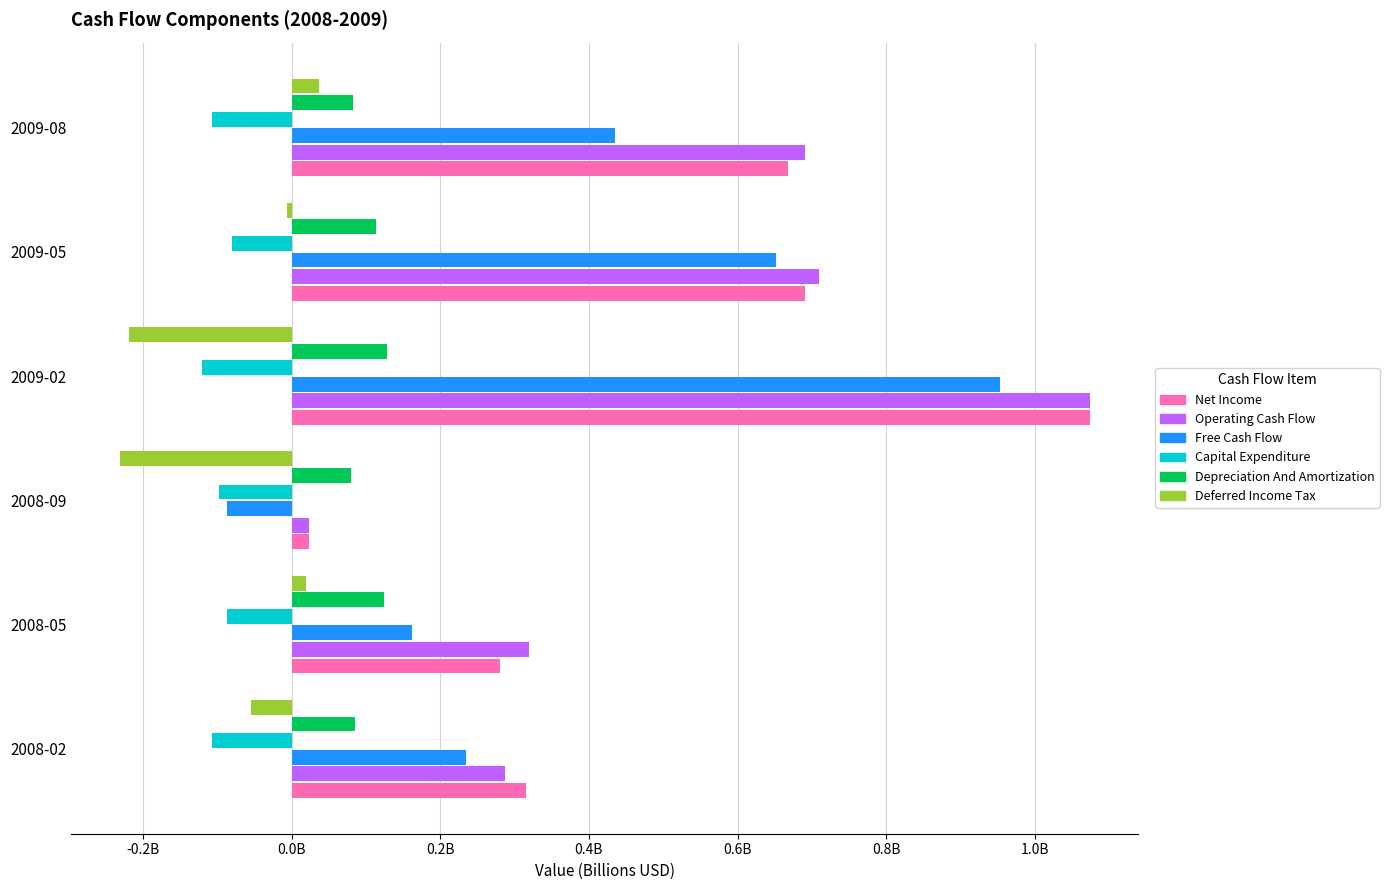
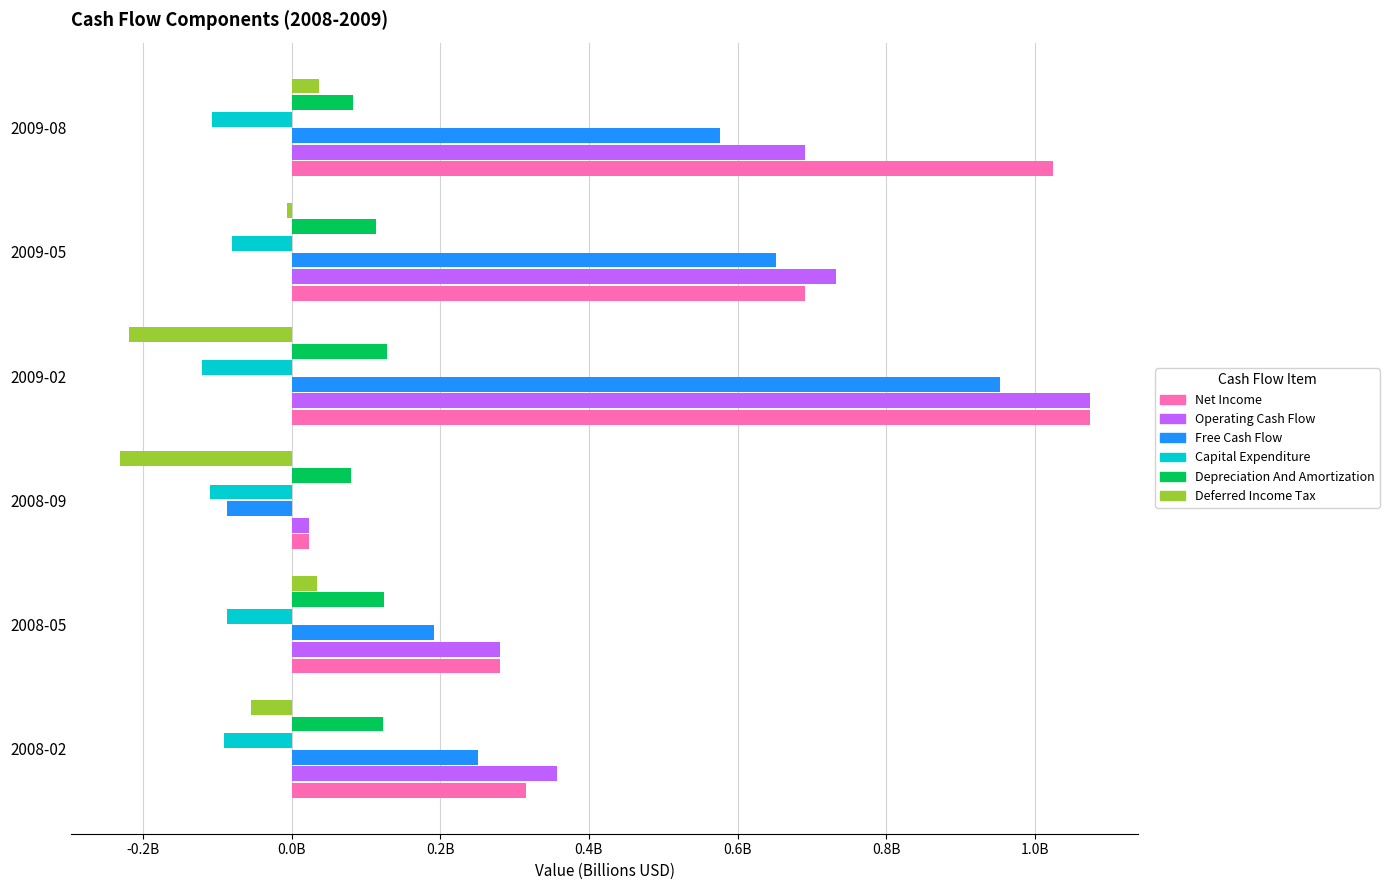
  {
    "Net Income": {
-     "2009-08": 670000000,
+     "2009-08": 1020000000,
      "2009-05": 690000000,
      "2009-02": 1070000000,
      "2008-09": 20000000,
      "2008-05": 280000000,
      "2008-02": 320000000
    },
    "Operating Cash Flow": {
      "2009-08": 690000000,
-     "2009-05": 710000000,
+     "2009-05": 730000000,
      "2009-02": 1070000000,
      "2008-09": 20000000,
-     "2008-05": 320000000,
-     "2008-02": 290000000
+     "2008-05": 280000000,
+     "2008-02": 360000000
    },
    "Free Cash Flow": {
-     "2009-08": 430000000,
+     "2009-08": 580000000,
      "2009-05": 650000000,
      "2009-02": 950000000,
      "2008-09": -90000000,
-     "2008-05": 160000000,
-     "2008-02": 230000000
+     "2008-05": 190000000,
+     "2008-02": 250000000
    },
    "Capital Expenditure": {
      "2009-08": -110000000,
      "2009-05": -80000000,
      "2009-02": -120000000,
-     "2008-09": -100000000,
+     "2008-09": -110000000,
      "2008-05": -90000000,
-     "2008-02": -110000000
+     "2008-02": -90000000
    },
    "Depreciation And Amortization": {
      "2009-08": 80000000,
      "2009-05": 110000000,
      "2009-02": 130000000,
      "2008-09": 80000000,
      "2008-05": 120000000,
-     "2008-02": 90000000
+     "2008-02": 120000000
    },
    "Deferred Income Tax": {
      "2009-08": 40000000,
      "2009-05": -10000000,
      "2009-02": -220000000,
      "2008-09": -230000000,
-     "2008-05": 20000000,
+     "2008-05": 30000000,
      "2008-02": -50000000
    }
  }
